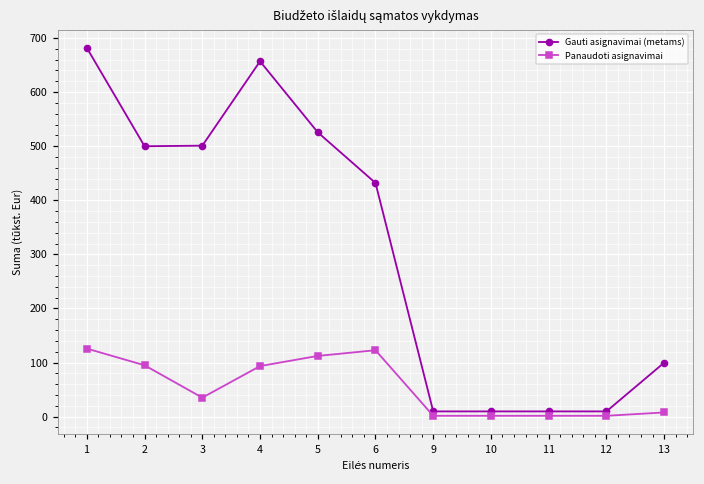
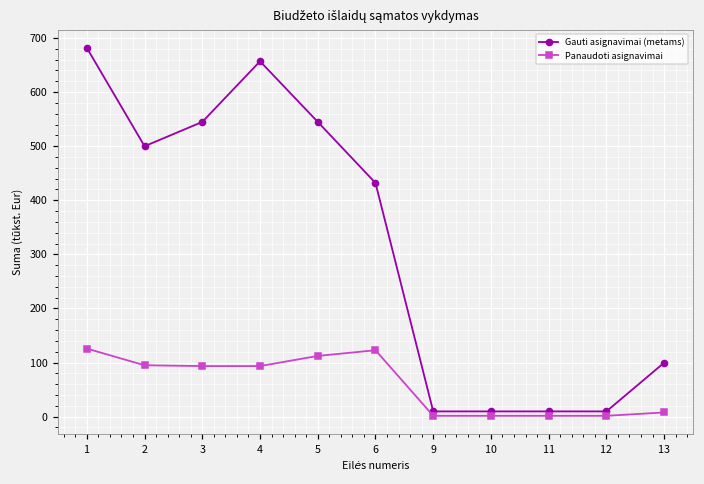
  {
    "Gauti asignavimai (metams)": {
      "1": 680,
      "2": 500,
-     "3": 500,
+     "3": 540,
      "4": 660,
-     "5": 530,
+     "5": 540,
      "6": 430,
      "9": 10,
      "10": 10,
      "11": 10,
      "12": 10,
      "13": 100
    },
    "Panaudoti asignavimai": {
      "1": 130,
      "2": 90,
-     "3": 40,
+     "3": 90,
      "4": 90,
      "5": 110,
      "6": 120,
      "9": 0,
      "10": 0,
      "11": 0,
      "12": 0,
      "13": 10
    }
  }
